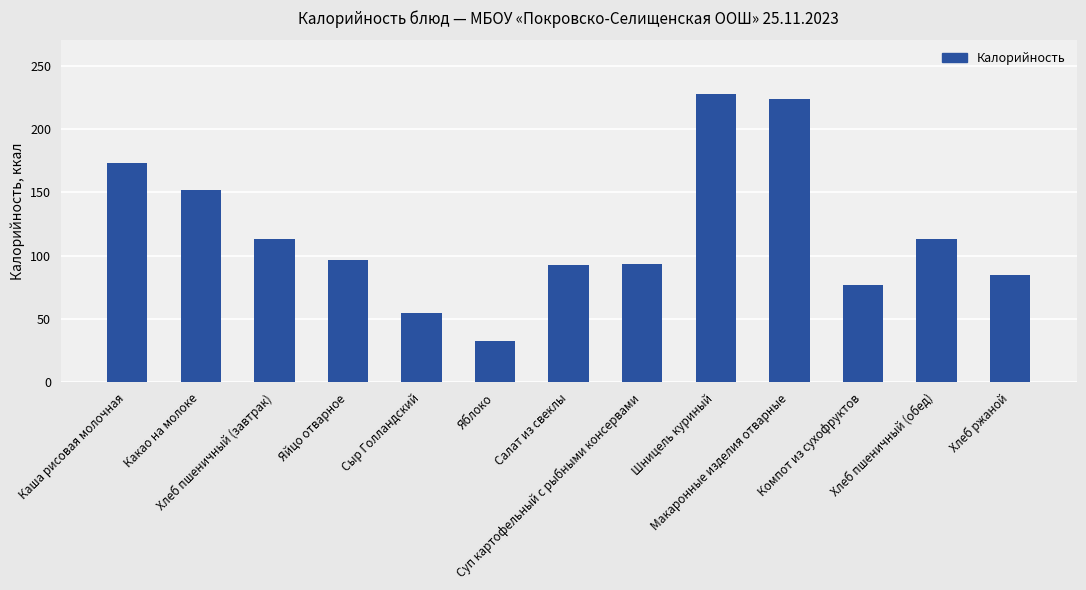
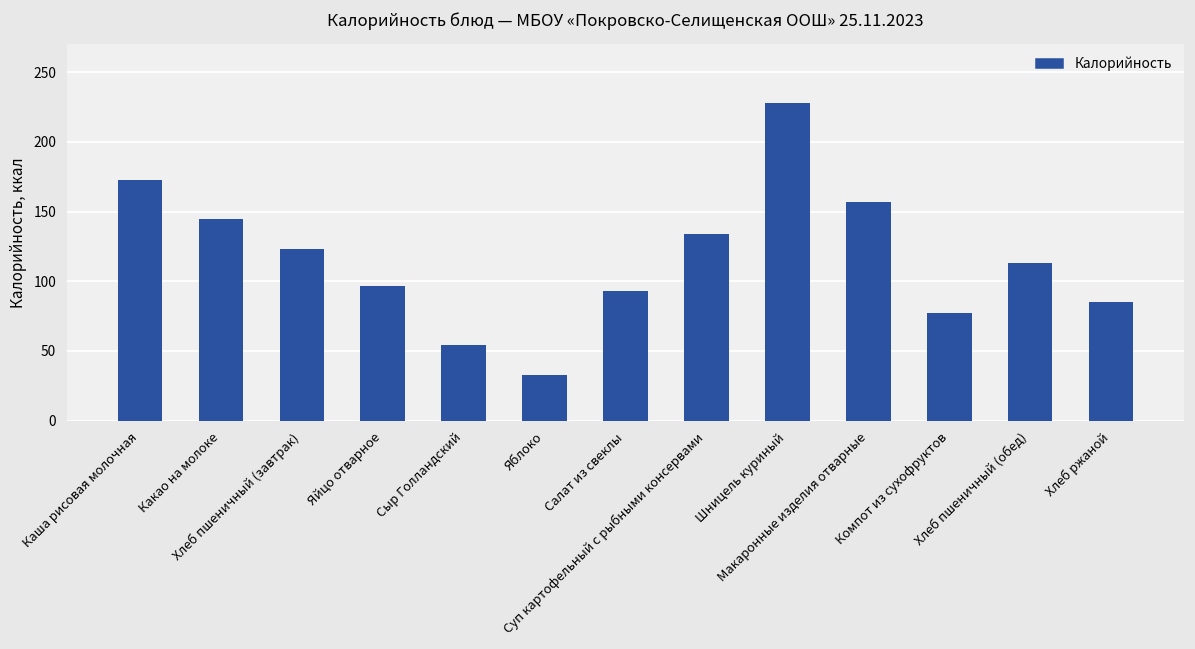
  {
    "Каша рисовая молочная": 173,
-   "Какао на молоке": 152,
-   "Хлеб пшеничный (завтрак)": 113,
+   "Какао на молоке": 145,
+   "Хлеб пшеничный (завтрак)": 123,
    "Яйцо отварное": 97,
    "Сыр Голландский": 55,
    "Яблоко": 33,
    "Салат из свеклы": 93,
-   "Суп картофельный с рыбными консервами": 94,
+   "Суп картофельный с рыбными консервами": 134,
    "Шницель куриный": 228,
-   "Макаронные изделия отварные": 224,
+   "Макаронные изделия отварные": 157,
    "Компот из сухофруктов": 77,
    "Хлеб пшеничный (обед)": 113,
    "Хлеб ржаной": 85
  }
